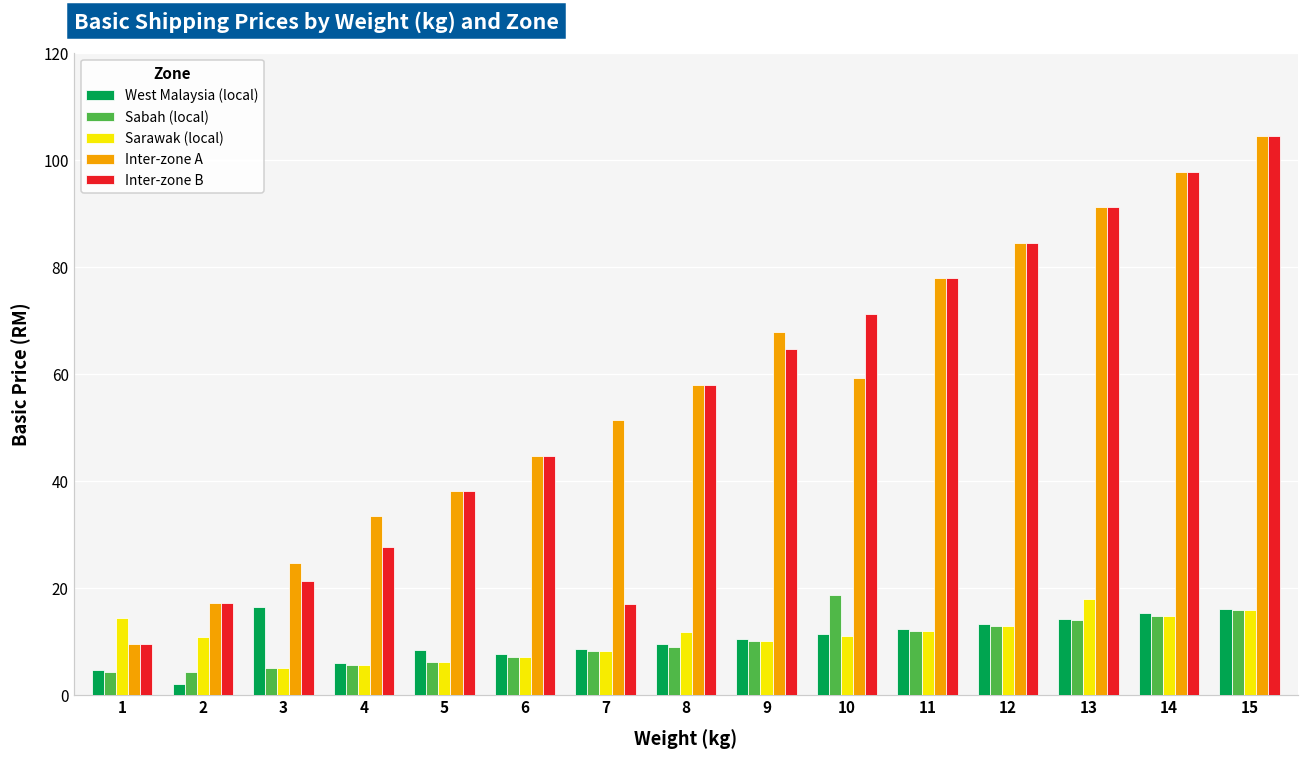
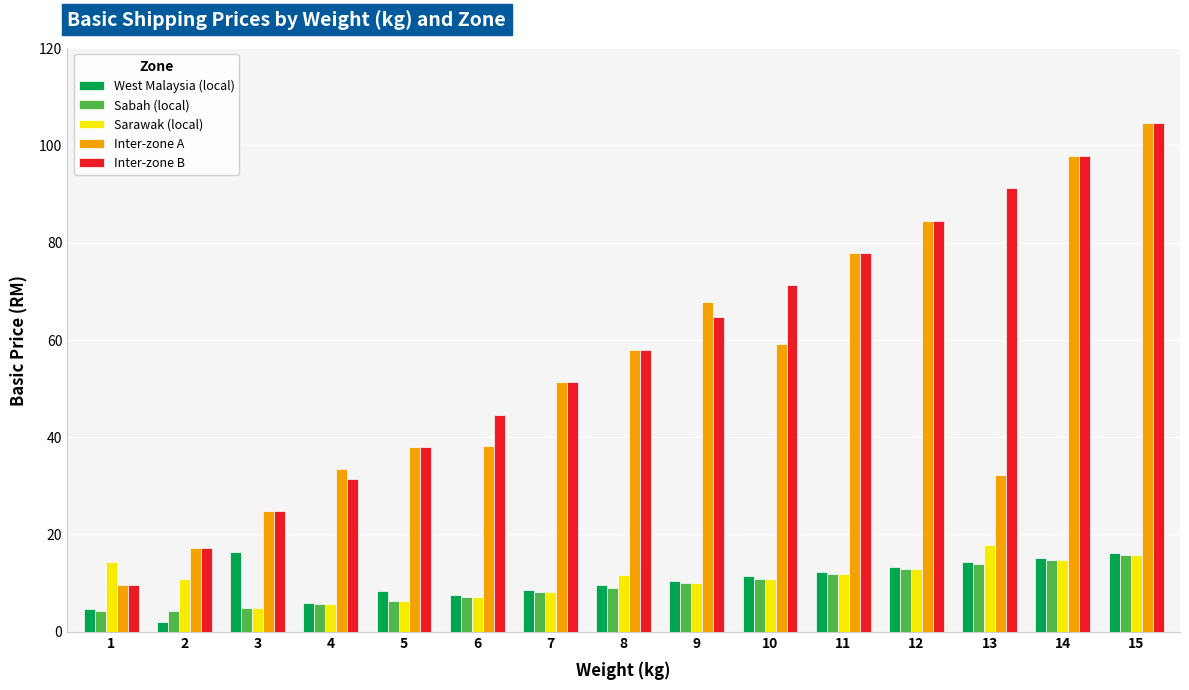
  {
    "West Malaysia (local)": {
      "1": 5,
      "2": 2,
      "3": 16,
      "4": 6,
      "5": 8,
      "6": 8,
      "7": 9,
      "8": 10,
      "9": 10,
      "10": 11,
      "11": 12,
      "12": 13,
      "13": 14,
      "14": 15,
      "15": 16
    },
    "Sabah (local)": {
      "1": 4,
      "2": 4,
      "3": 5,
      "4": 6,
      "5": 6,
      "6": 7,
      "7": 8,
      "8": 9,
      "9": 10,
-     "10": 19,
+     "10": 11,
      "11": 12,
      "12": 13,
      "13": 14,
      "14": 15,
      "15": 16
    },
    "Sarawak (local)": {
      "1": 14,
      "2": 11,
      "3": 5,
      "4": 6,
      "5": 6,
      "6": 7,
      "7": 8,
      "8": 12,
      "9": 10,
      "10": 11,
      "11": 12,
      "12": 13,
      "13": 18,
      "14": 15,
      "15": 16
    },
    "Inter-zone A": {
      "1": 10,
      "2": 17,
      "3": 25,
      "4": 33,
      "5": 38,
-     "6": 45,
+     "6": 38,
      "7": 51,
      "8": 58,
      "9": 68,
      "10": 59,
      "11": 78,
      "12": 85,
-     "13": 91,
+     "13": 32,
      "14": 98,
      "15": 105
    },
    "Inter-zone B": {
      "1": 10,
      "2": 17,
-     "3": 21,
-     "4": 28,
+     "3": 25,
+     "4": 31,
      "5": 38,
      "6": 45,
-     "7": 17,
+     "7": 51,
      "8": 58,
      "9": 65,
      "10": 71,
      "11": 78,
      "12": 85,
      "13": 91,
      "14": 98,
      "15": 105
    }
  }
